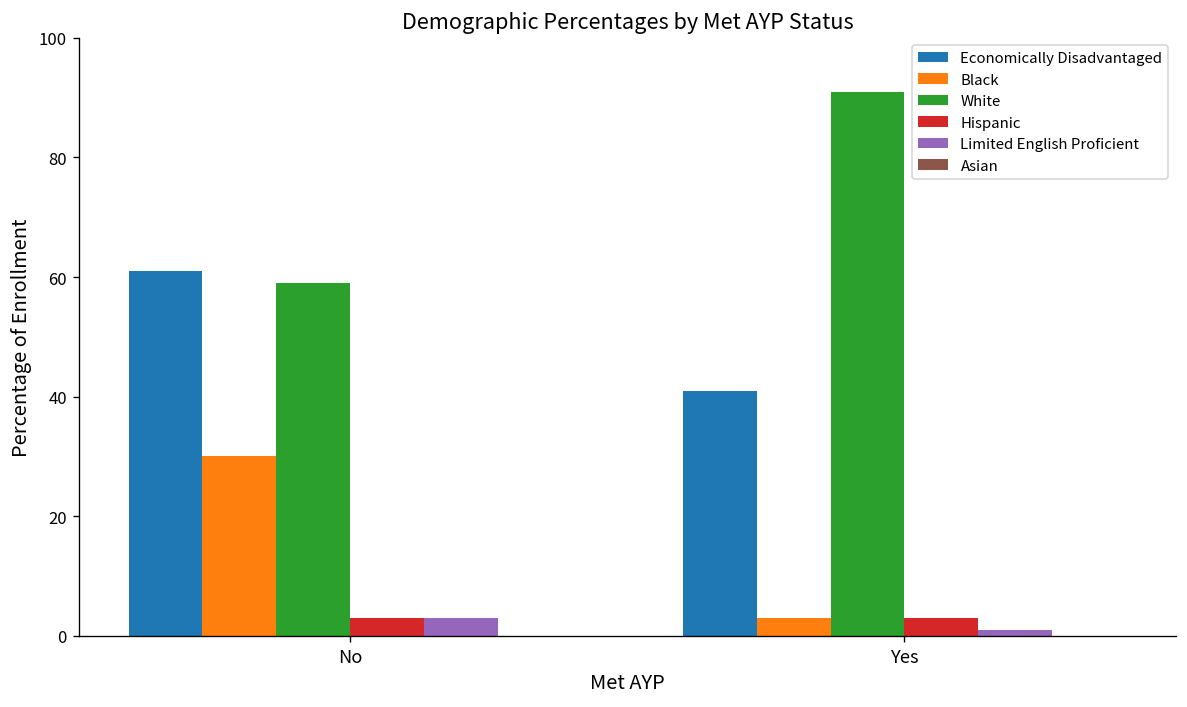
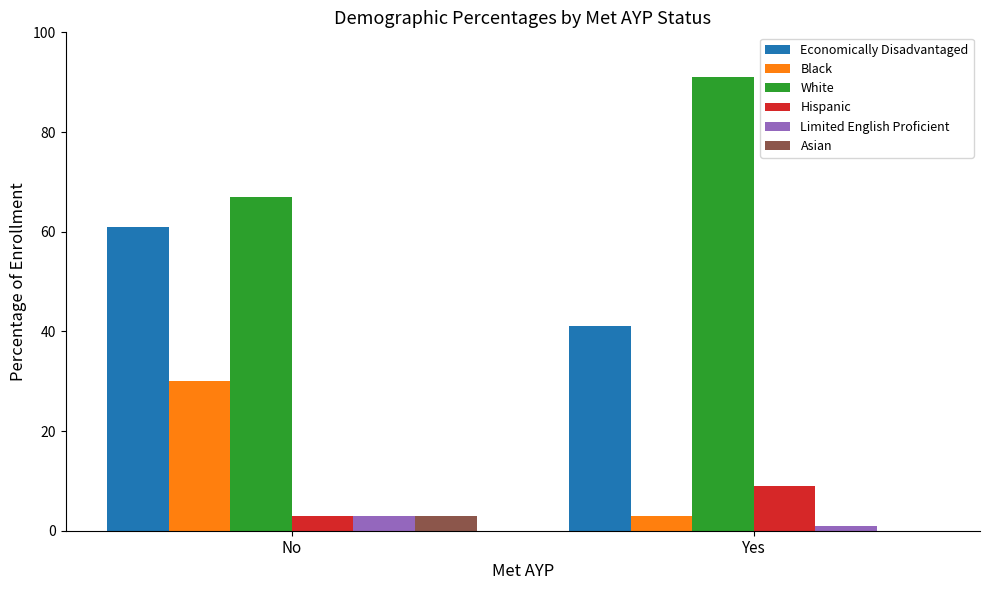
  {
    "Economically Disadvantaged": {
      "No": 61,
      "Yes": 41
    },
    "Black": {
      "No": 30,
      "Yes": 3
    },
    "White": {
-     "No": 59,
+     "No": 67,
      "Yes": 91
    },
    "Hispanic": {
      "No": 3,
-     "Yes": 3
+     "Yes": 9
    },
    "Limited English Proficient": {
      "No": 3,
      "Yes": 1
    },
    "Asian": {
-     "No": 0,
+     "No": 3,
      "Yes": 0
    }
  }
